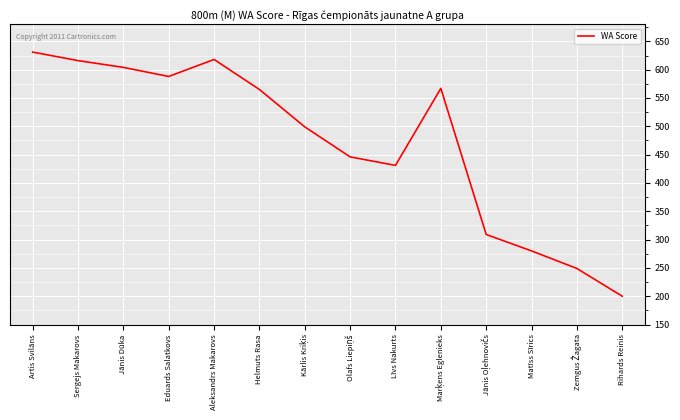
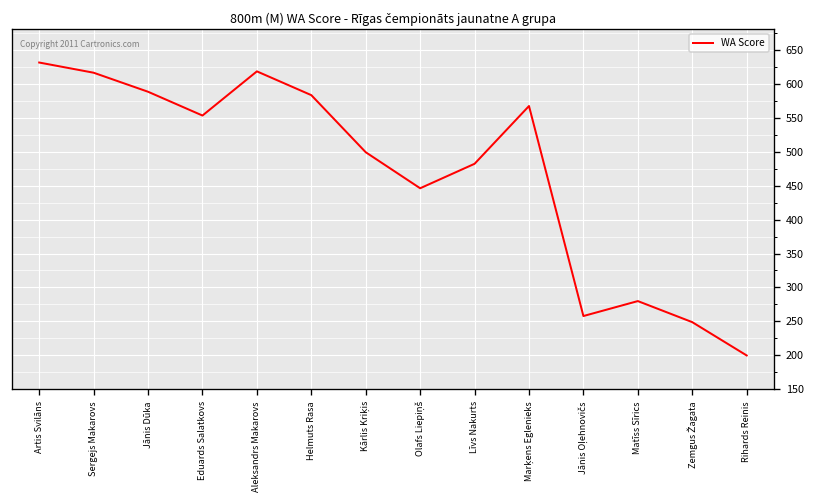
  {
    "Sergejs Makarovs": 620,
-   "Jānis Dūka": 600,
-   "Eduards Salatkovs": 590,
+   "Jānis Dūka": 590,
+   "Eduards Salatkovs": 550,
    "Aleksandrs Makarovs": 620,
-   "Helmuts Rasa": 570,
+   "Helmuts Rasa": 580,
    "Kārlis Kriķis": 500,
    "Olafs Liepiņš": 450,
-   "Līvs Nakurts": 430,
+   "Līvs Nakurts": 480,
    "Marķens Eglenieks": 570,
-   "Jānis Oļehnovičs": 310,
+   "Jānis Oļehnovičs": 260,
    "Matīss Sīrics": 280,
    "Zemgus Žagata": 250,
    "Rihards Reinis": 200
  }
